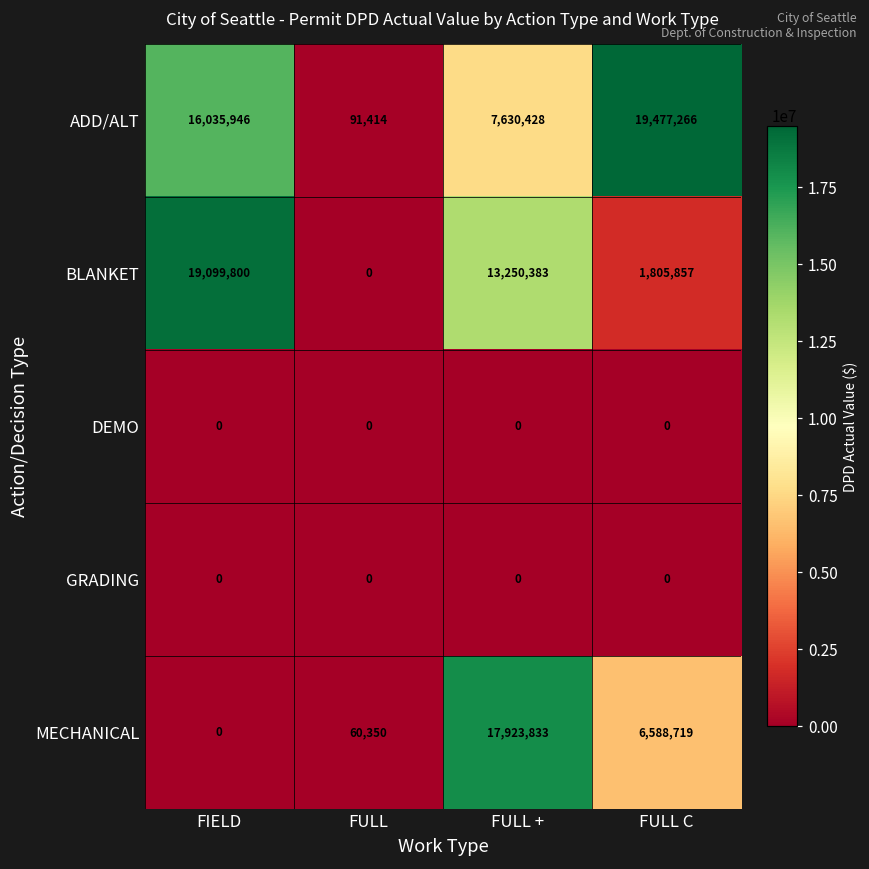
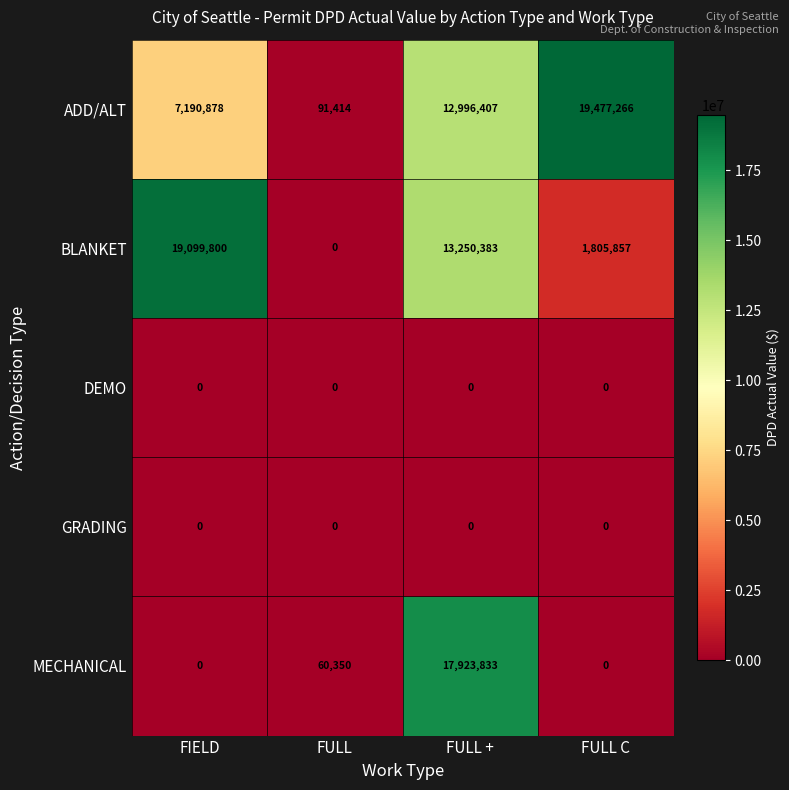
  {
    "ADD/ALT": {
-     "FIELD": "16,035,946",
+     "FIELD": "7,190,878",
      "FULL": "91,414",
-     "FULL +": "7,630,428",
+     "FULL +": "12,996,407",
      "FULL C": "19,477,266"
    },
    "BLANKET": {
      "FIELD": "19,099,800",
      "FULL": "0",
      "FULL +": "13,250,383",
      "FULL C": "1,805,857"
    },
    "DEMO": {
      "FIELD": "0",
      "FULL": "0",
      "FULL +": "0",
      "FULL C": "0"
    },
    "GRADING": {
      "FIELD": "0",
      "FULL": "0",
      "FULL +": "0",
      "FULL C": "0"
    },
    "MECHANICAL": {
      "FIELD": "0",
      "FULL": "60,350",
      "FULL +": "17,923,833",
-     "FULL C": "6,588,719"
+     "FULL C": "0"
    }
  }
